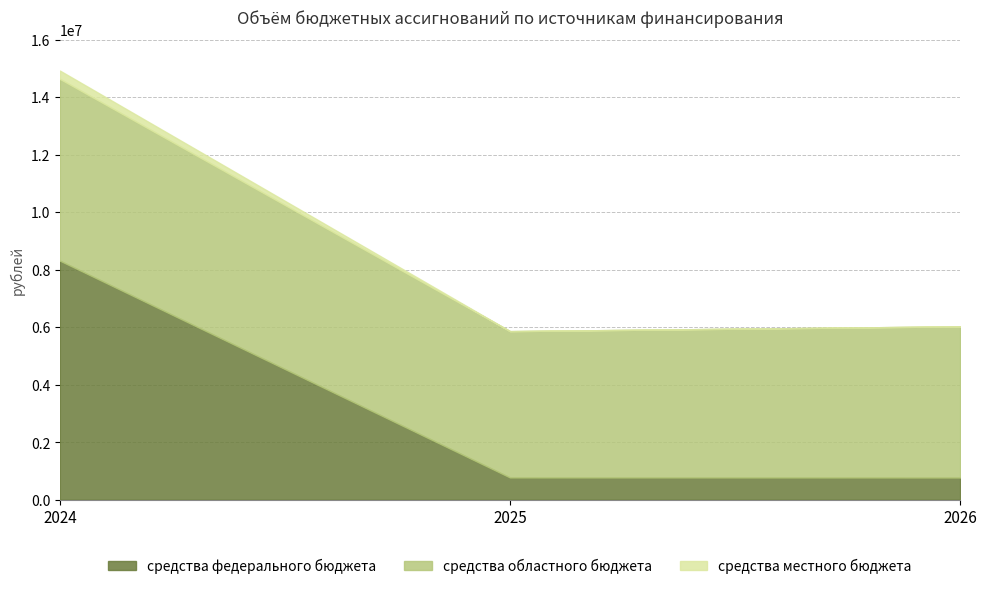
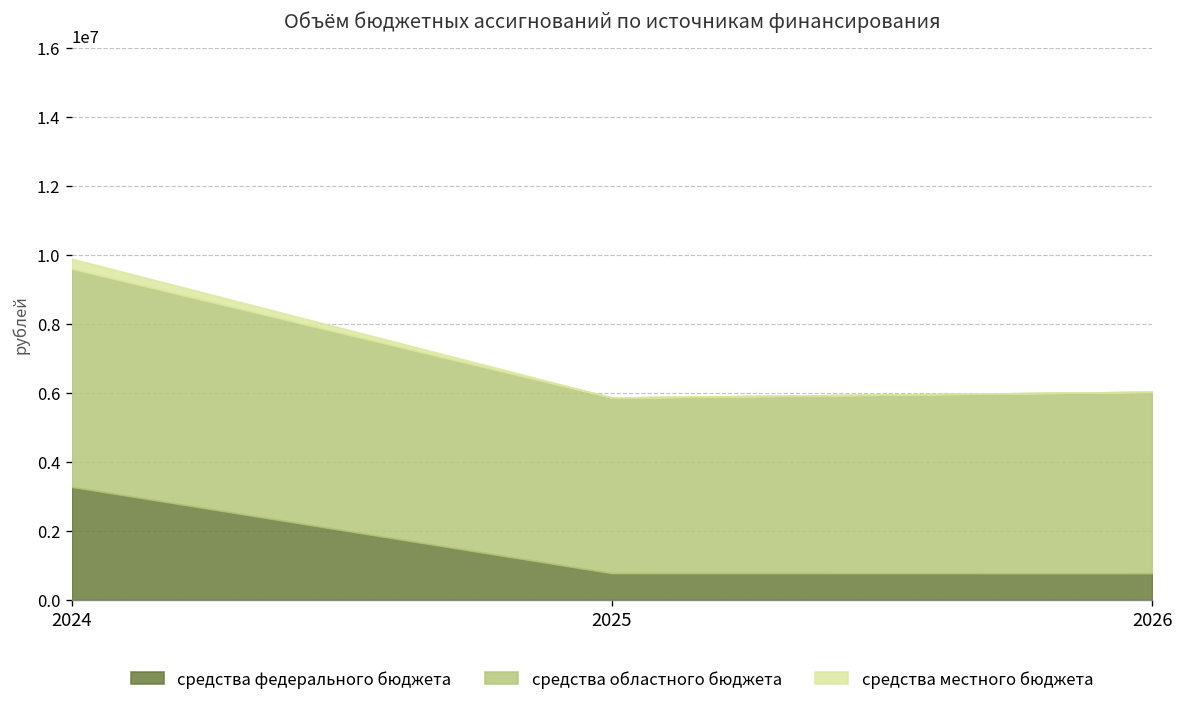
  {
    "средства федерального бюджета": {
-     "2024": 8300000,
+     "2024": 3300000,
      "2025": 800000,
      "2026": 800000
    },
    "средства областного бюджета": {
      "2024": 6300000
    },
    "средства местного бюджета": {
      "2024": 300000
    }
  }
